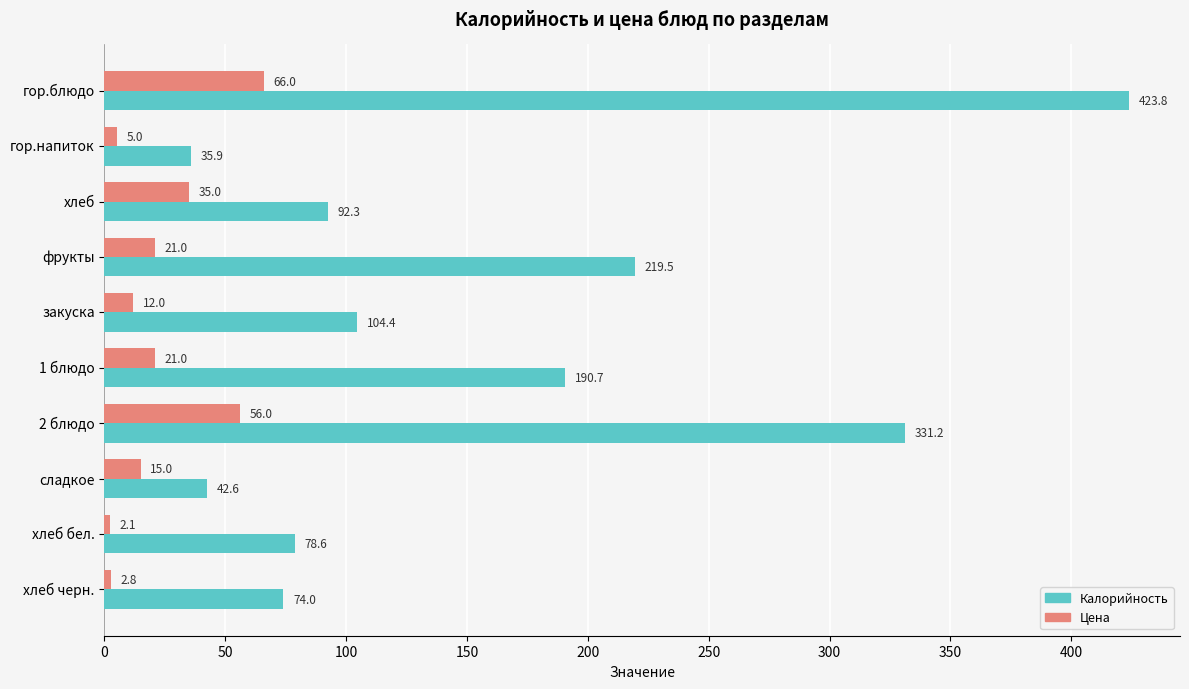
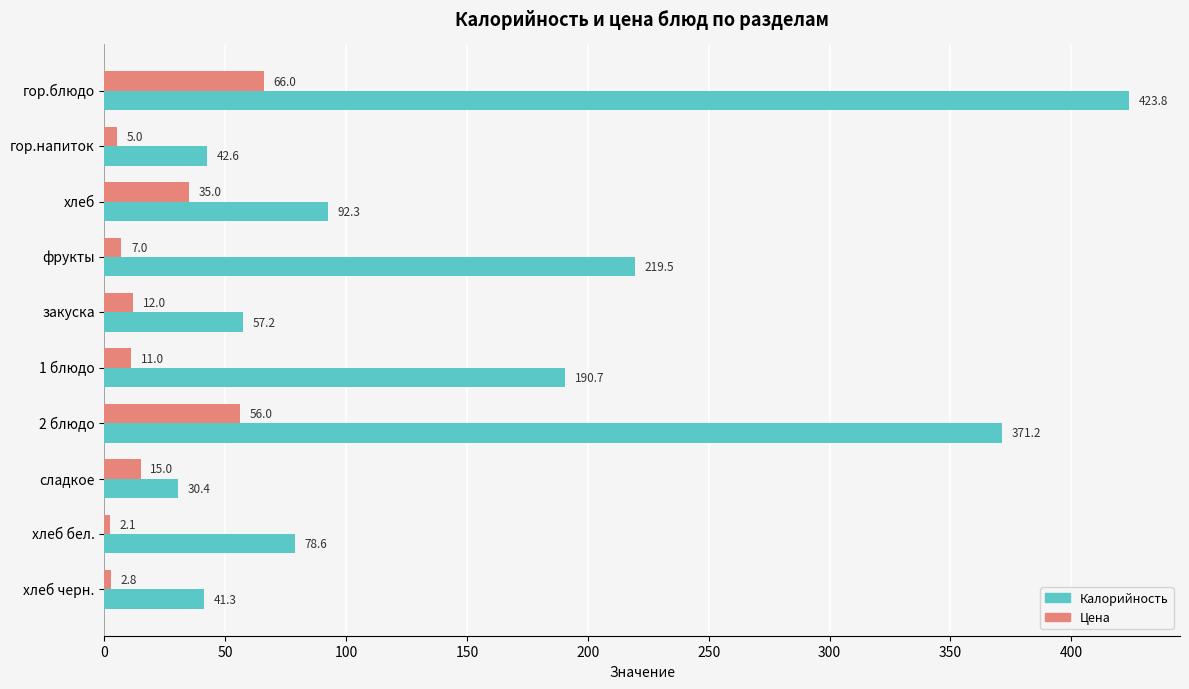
  {
    "Калорийность": {
      "гор.блюдо": 423.8,
-     "гор.напиток": 35.9,
+     "гор.напиток": 42.6,
      "хлеб": 92.3,
      "фрукты": 219.5,
-     "закуска": 104.4,
+     "закуска": 57.2,
      "1 блюдо": 190.7,
-     "2 блюдо": 331.2,
-     "сладкое": 42.6,
+     "2 блюдо": 371.2,
+     "сладкое": 30.4,
      "хлеб бел.": 78.6,
-     "хлеб черн.": 74.0
+     "хлеб черн.": 41.3
    },
    "Цена": {
      "гор.блюдо": 66.0,
      "гор.напиток": 5.0,
      "хлеб": 35.0,
-     "фрукты": 21.0,
+     "фрукты": 7.0,
      "закуска": 12.0,
-     "1 блюдо": 21.0,
+     "1 блюдо": 11.0,
      "2 блюдо": 56.0,
      "сладкое": 15.0,
      "хлеб бел.": 2.1,
      "хлеб черн.": 2.8
    }
  }
